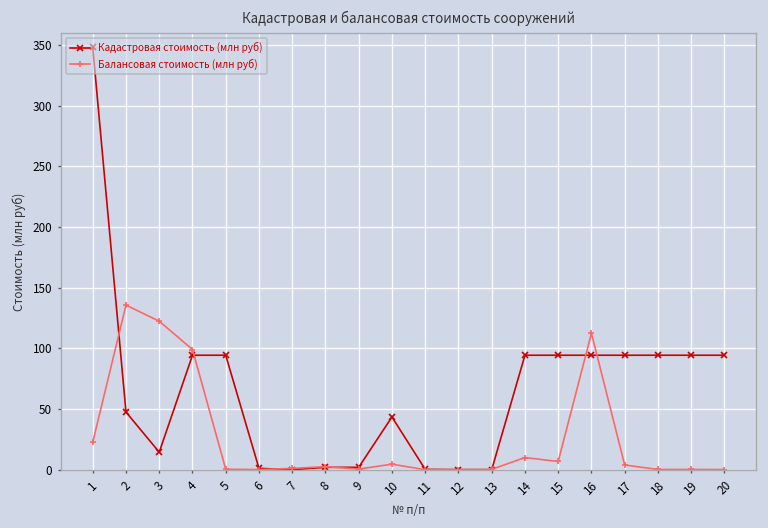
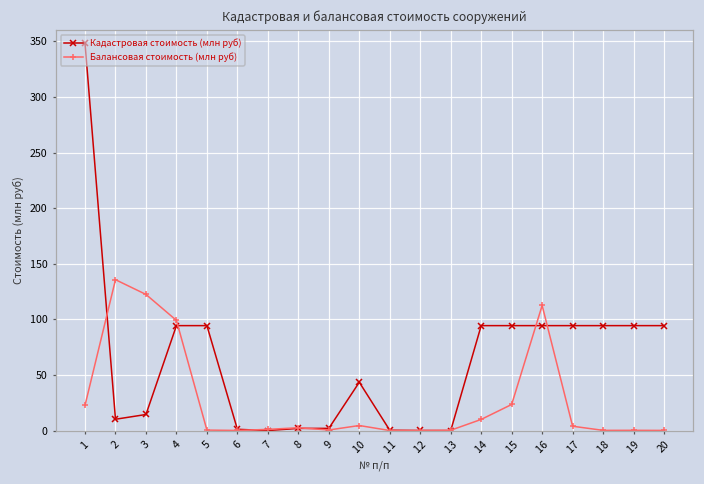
  {
    "Кадастровая стоимость (млн руб)": {
-     "2": 48,
+     "2": 10,
      "3": 14,
      "4": 94,
      "5": 94,
      "10": 43,
      "14": 94,
      "15": 94,
      "16": 94,
      "17": 94,
      "18": 94,
      "19": 94,
      "20": 94
    },
    "Балансовая стоимость (млн руб)": {
      "1": 23,
      "2": 136,
      "3": 122,
      "4": 99,
      "5": 0,
      "10": 5,
      "14": 10,
-     "15": 7,
+     "15": 24,
      "16": 113,
      "17": 4,
      "18": 0,
      "19": 0,
      "20": 0
    }
  }
